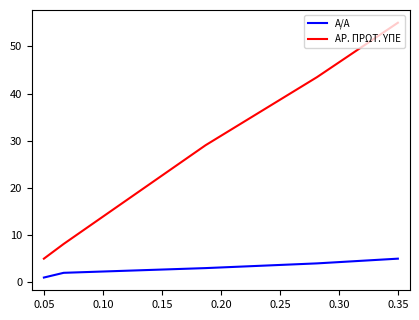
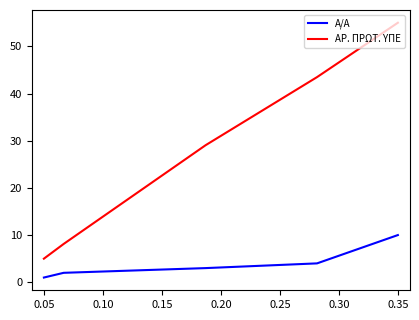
  {
    "Α/Α": {
      "0.05": 1,
-     "0.35": 5
+     "0.35": 10
    },
    "ΑΡ. ΠΡΩΤ. ΥΠΕ": {
      "0.05": 5
    }
  }
